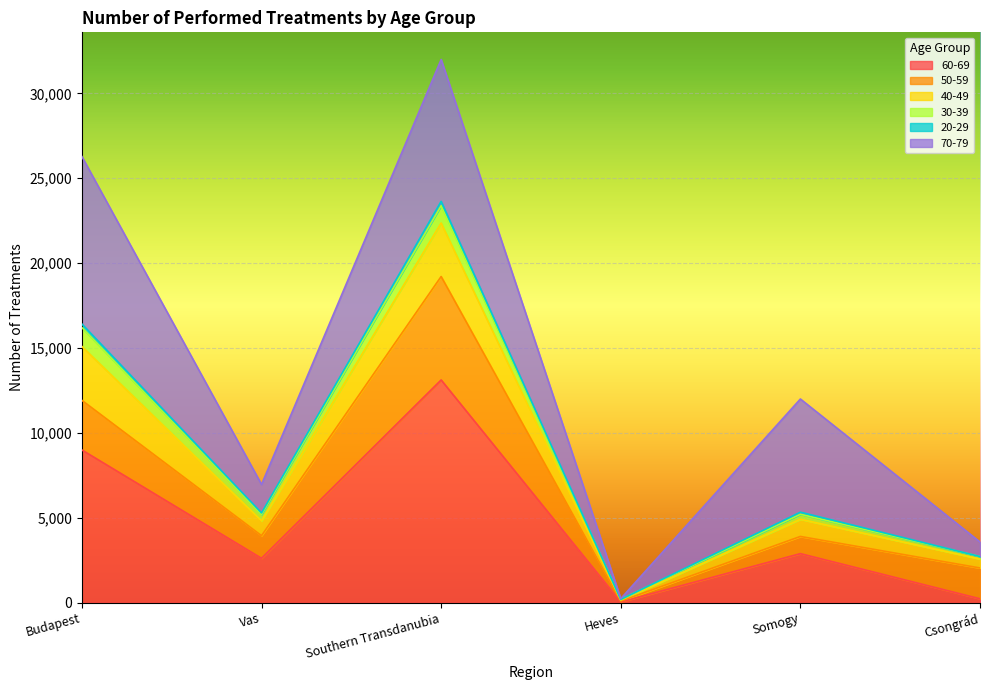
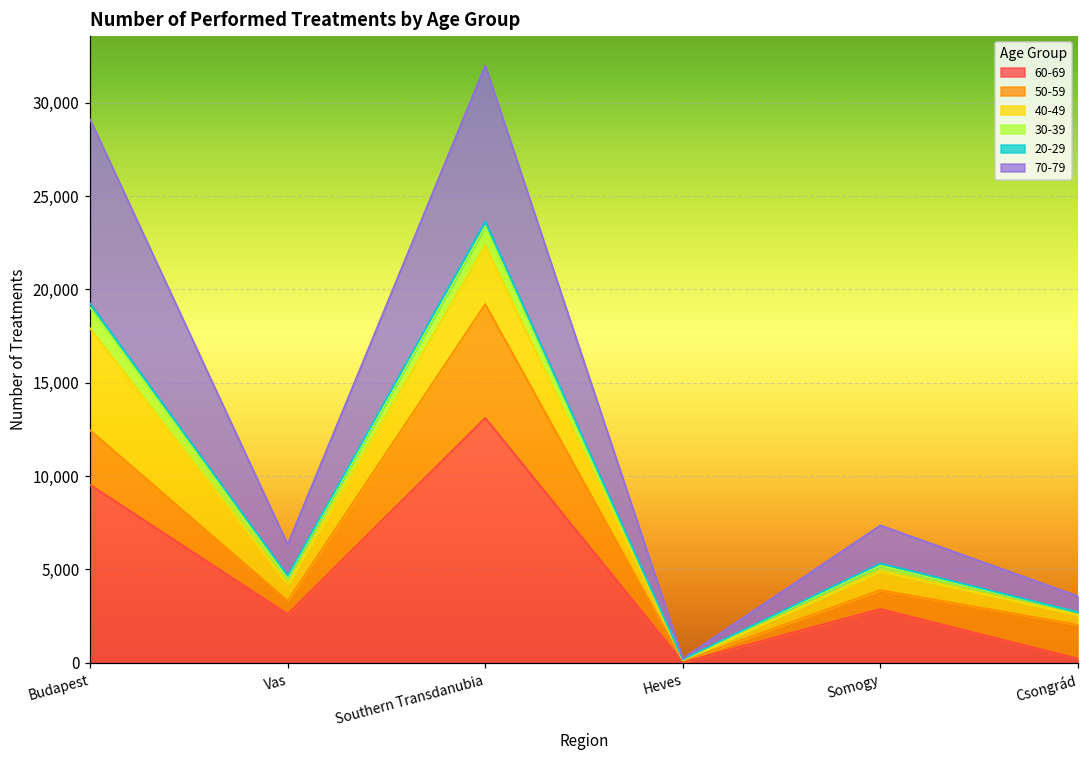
  {
    "60-69": {
-     "Budapest": "9,000",
+     "Budapest": "9,500",
      "Vas": "2,600",
      "Southern Transdanubia": "13,100",
      "Somogy": "2,900",
      "Csongrád": "200"
    },
    "50-59": {
      "Budapest": "2,900",
-     "Vas": "1,300",
+     "Vas": "700",
      "Southern Transdanubia": "6,100",
      "Somogy": "1,000",
      "Csongrád": "1,800"
    },
    "40-49": {
-     "Budapest": "3,200",
+     "Budapest": "5,500",
      "Vas": "900",
      "Southern Transdanubia": "3,200",
      "Somogy": "1,000"
    },
    "30-39": {
      "Budapest": "1,100",
      "Southern Transdanubia": "1,000"
    },
    "20-29": {
      "Budapest": "200",
      "Southern Transdanubia": "300"
    },
    "70-79": {
      "Budapest": "9,900",
      "Vas": "1,700",
      "Southern Transdanubia": "8,400",
-     "Somogy": "6,700",
+     "Somogy": "2,000",
      "Csongrád": "900"
    }
  }
